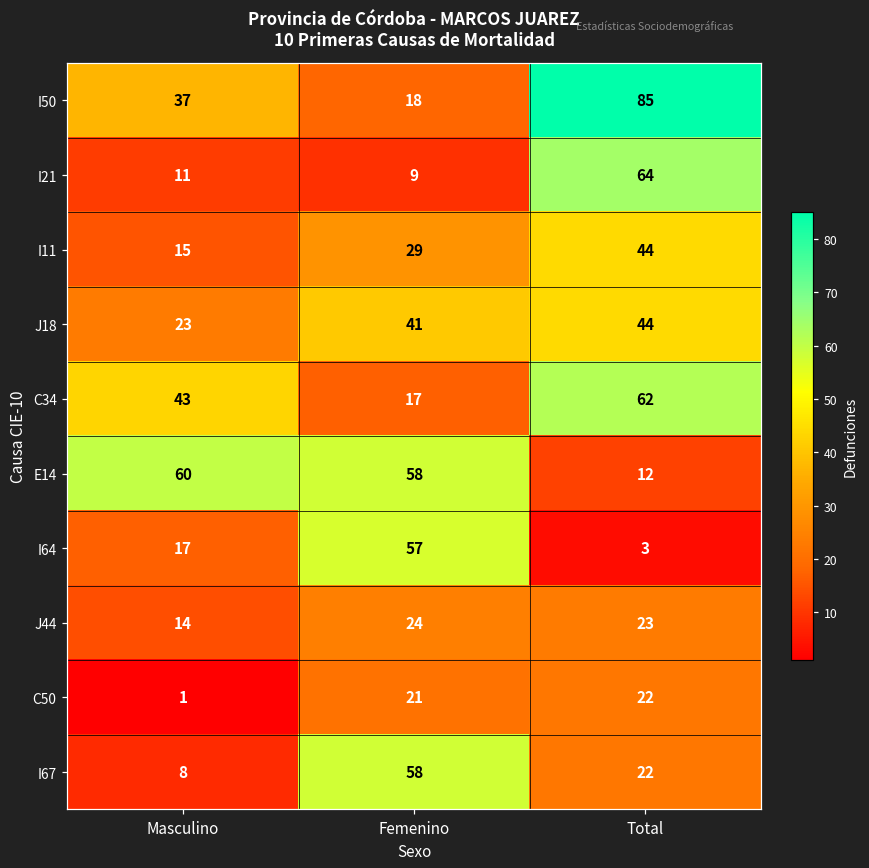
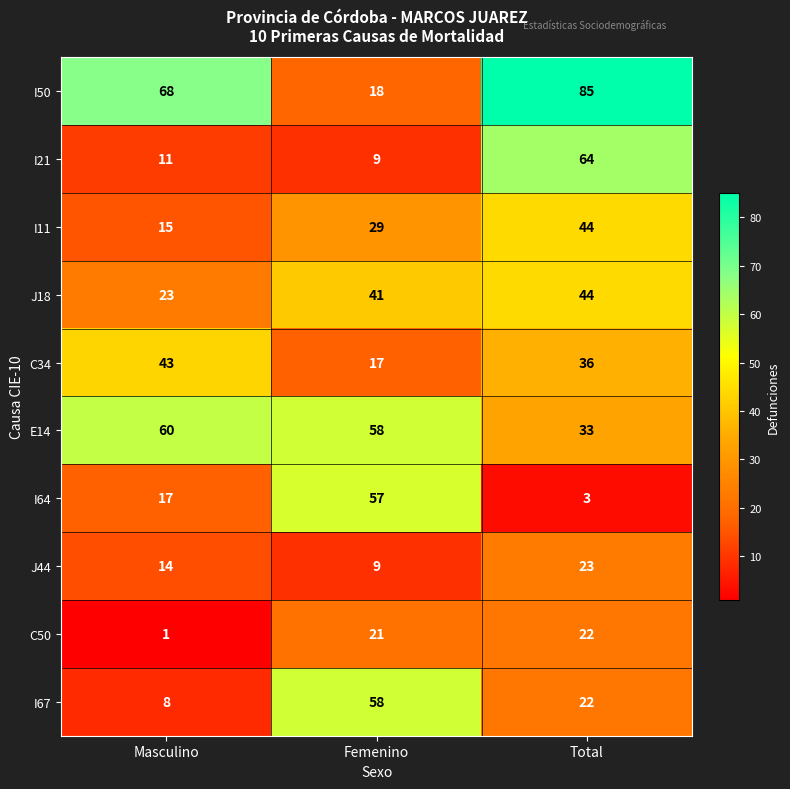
  {
    "I50": {
-     "Masculino": 37,
+     "Masculino": 68,
      "Femenino": 18,
      "Total": 85
    },
    "I21": {
      "Masculino": 11,
      "Femenino": 9,
      "Total": 64
    },
    "I11": {
      "Masculino": 15,
      "Femenino": 29,
      "Total": 44
    },
    "J18": {
      "Masculino": 23,
      "Femenino": 41,
      "Total": 44
    },
    "C34": {
      "Masculino": 43,
      "Femenino": 17,
-     "Total": 62
+     "Total": 36
    },
    "E14": {
      "Masculino": 60,
      "Femenino": 58,
-     "Total": 12
+     "Total": 33
    },
    "I64": {
      "Masculino": 17,
      "Femenino": 57,
      "Total": 3
    },
    "J44": {
      "Masculino": 14,
-     "Femenino": 24,
+     "Femenino": 9,
      "Total": 23
    },
    "C50": {
      "Masculino": 1,
      "Femenino": 21,
      "Total": 22
    },
    "I67": {
      "Masculino": 8,
      "Femenino": 58,
      "Total": 22
    }
  }
